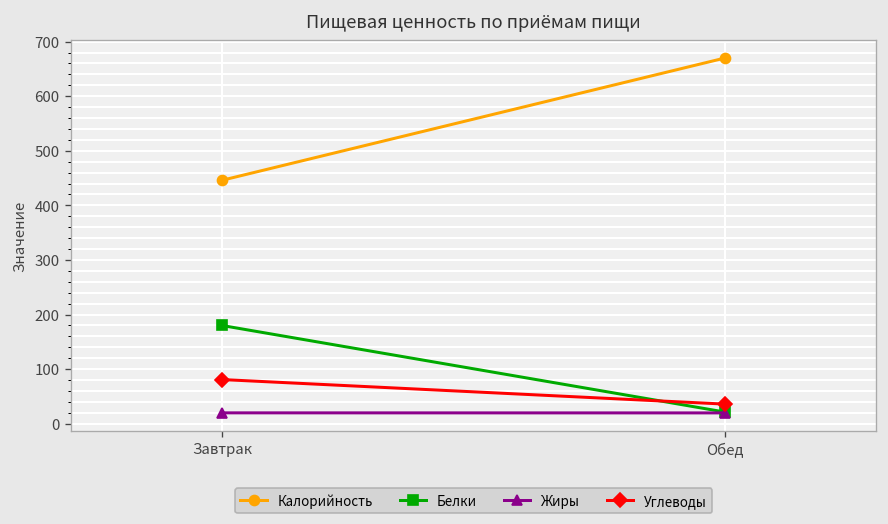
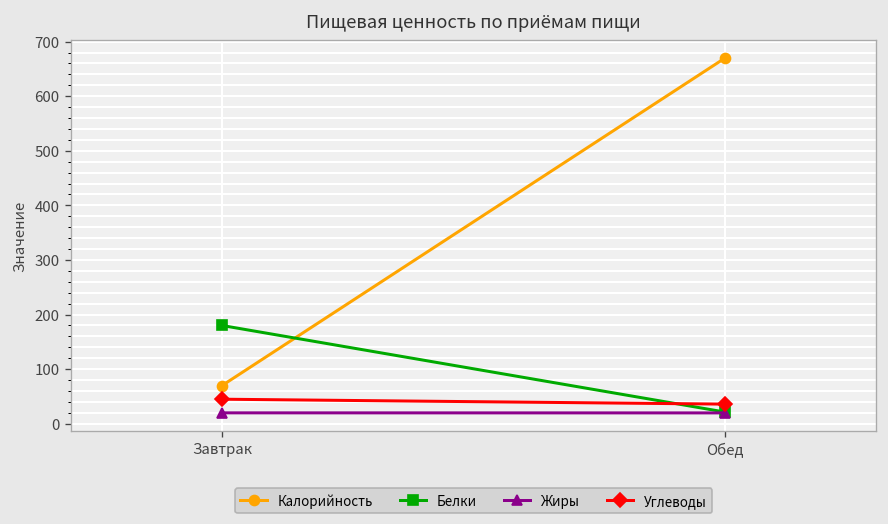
  {
    "Калорийность": {
-     "Завтрак": 450,
+     "Завтрак": 70,
      "Обед": 670
    },
    "Белки": {
      "Завтрак": 180
    },
    "Жиры": {
      "Завтрак": 20
    },
    "Углеводы": {
-     "Завтрак": 80,
+     "Завтрак": 50,
      "Обед": 40
    }
  }
